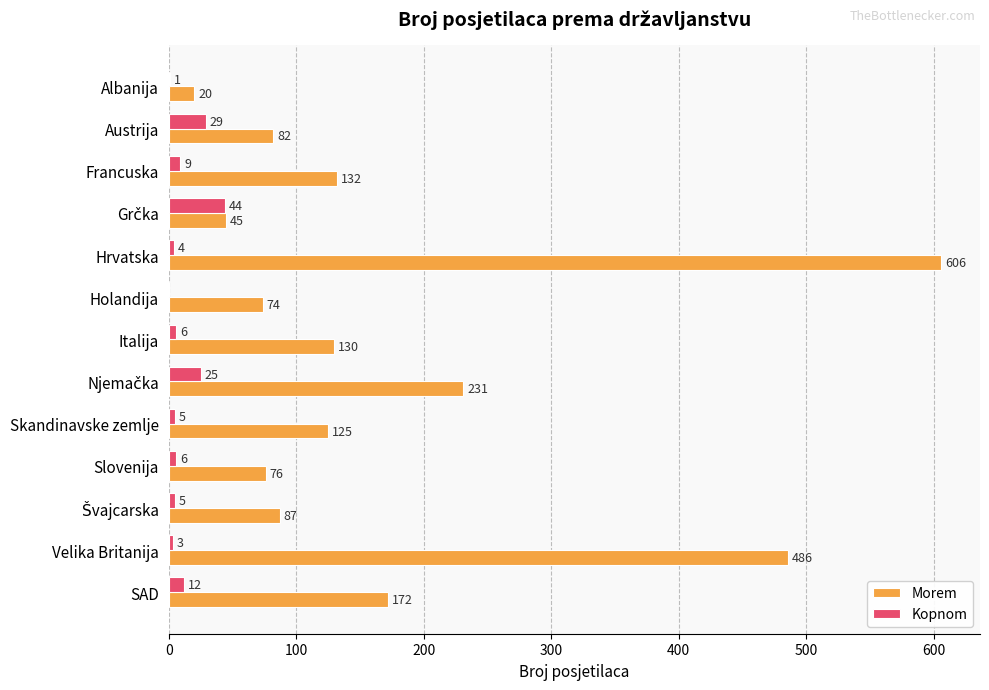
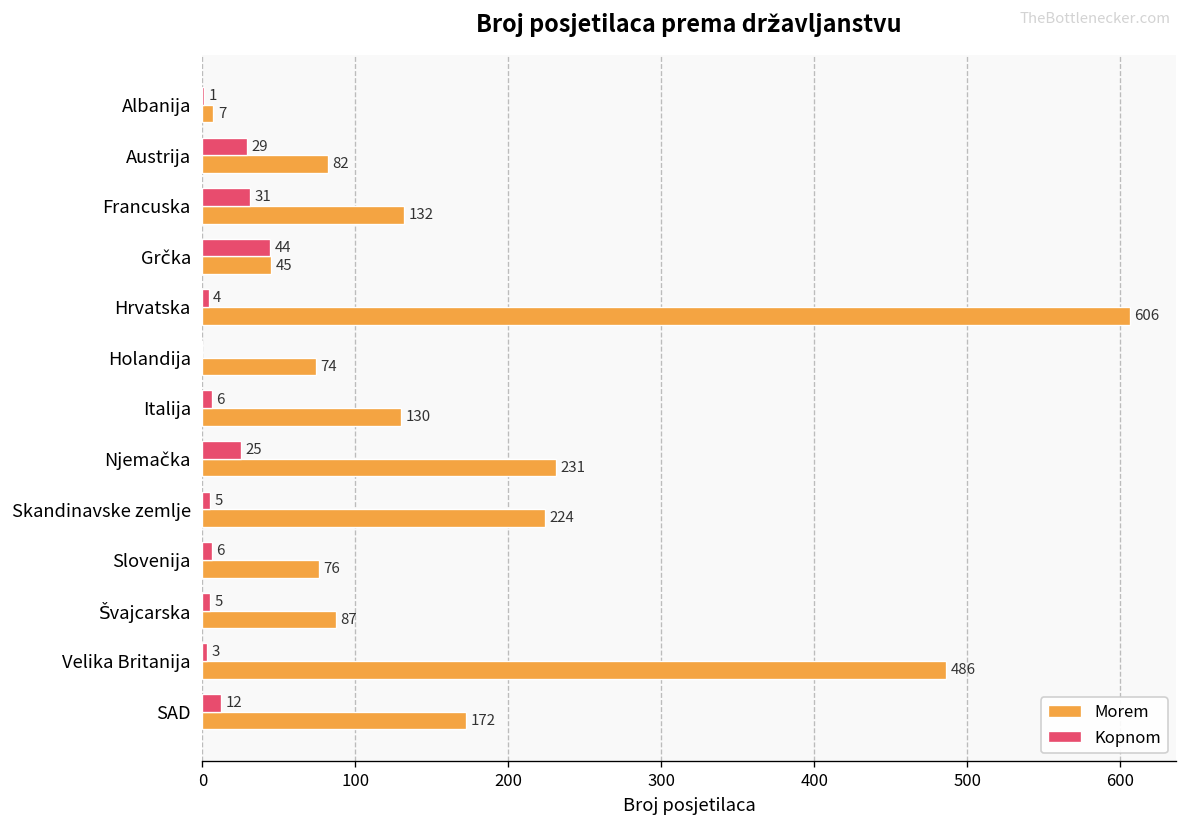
  {
    "Morem": {
-     "Albanija": 20,
+     "Albanija": 7,
      "Austrija": 82,
      "Francuska": 132,
      "Grčka": 45,
      "Hrvatska": 606,
      "Holandija": 74,
      "Italija": 130,
      "Njemačka": 231,
-     "Skandinavske zemlje": 125,
+     "Skandinavske zemlje": 224,
      "Slovenija": 76,
      "Švajcarska": 87,
      "Velika Britanija": 486,
      "SAD": 172
    },
    "Kopnom": {
      "Albanija": 1,
      "Austrija": 29,
-     "Francuska": 9,
+     "Francuska": 31,
      "Grčka": 44,
      "Hrvatska": 4,
      "Italija": 6,
      "Njemačka": 25,
      "Skandinavske zemlje": 5,
      "Slovenija": 6,
      "Švajcarska": 5,
      "Velika Britanija": 3,
      "SAD": 12
    }
  }
